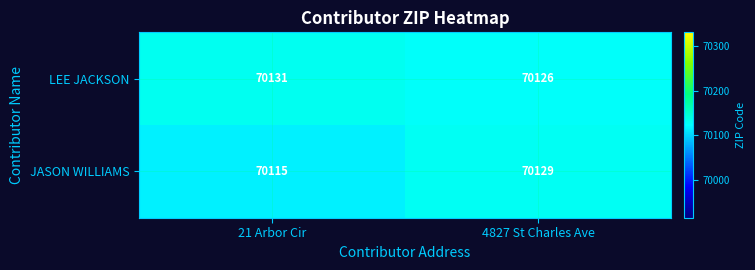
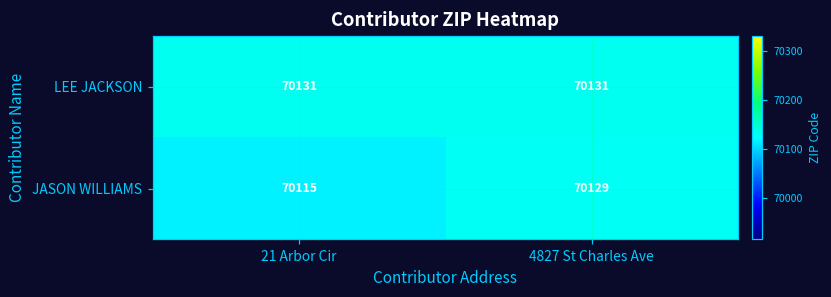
  {
    "LEE JACKSON": {
      "21 Arbor Cir": 70131,
-     "4827 St Charles Ave": 70126
+     "4827 St Charles Ave": 70131
    },
    "JASON WILLIAMS": {
      "21 Arbor Cir": 70115,
      "4827 St Charles Ave": 70129
    }
  }
